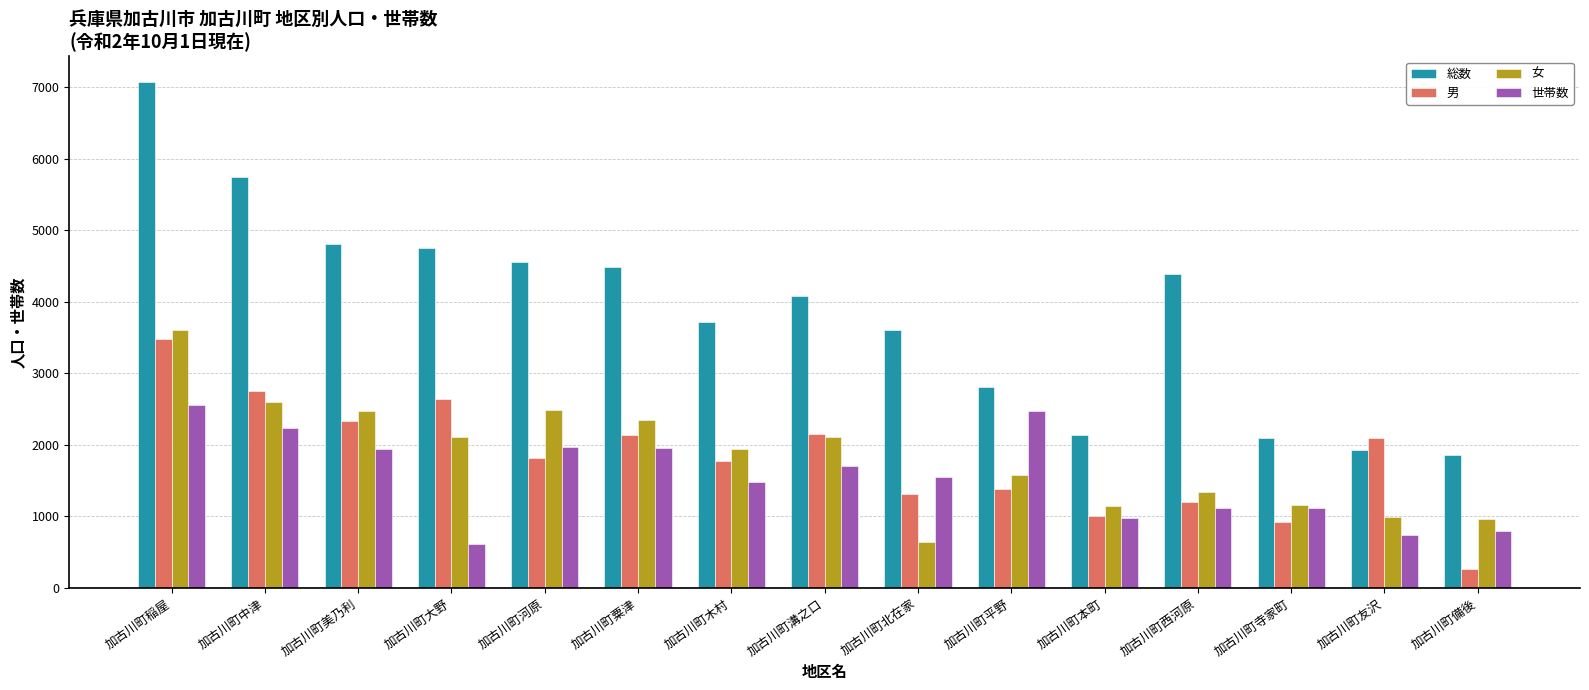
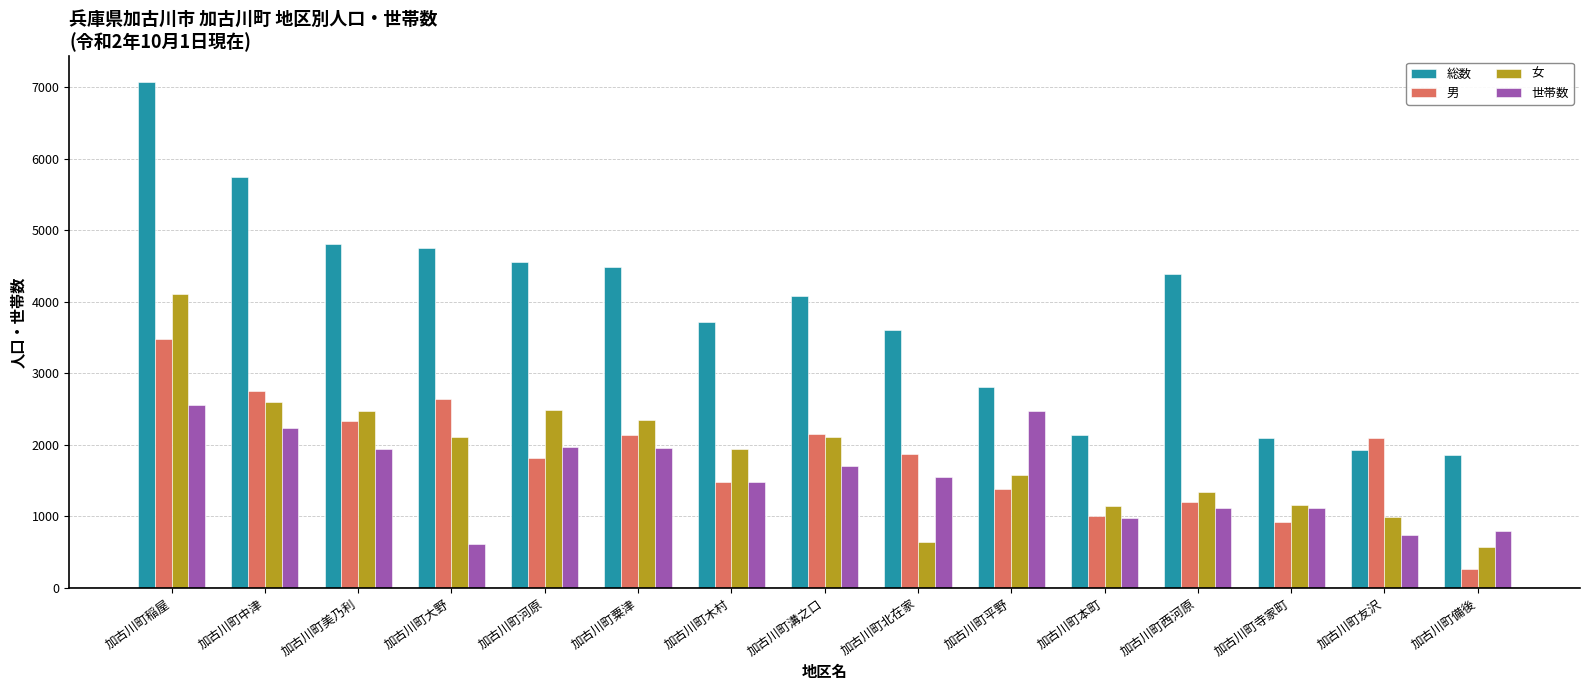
  {
    "総数": {
      "加古川町稲屋": 7100,
      "加古川町中津": 5800,
      "加古川町美乃利": 4800,
      "加古川町大野": 4800,
      "加古川町河原": 4600,
      "加古川町粟津": 4500,
      "加古川町木村": 3700,
      "加古川町溝之口": 4100,
      "加古川町北在家": 3600,
      "加古川町平野": 2800,
      "加古川町本町": 2100,
      "加古川町西河原": 4400,
      "加古川町寺家町": 2100,
      "加古川町友沢": 1900,
      "加古川町備後": 1900
    },
    "男": {
      "加古川町稲屋": 3500,
      "加古川町中津": 2700,
      "加古川町美乃利": 2300,
      "加古川町大野": 2600,
      "加古川町河原": 1800,
      "加古川町粟津": 2100,
-     "加古川町木村": 1800,
+     "加古川町木村": 1500,
      "加古川町溝之口": 2200,
-     "加古川町北在家": 1300,
+     "加古川町北在家": 1900,
      "加古川町平野": 1400,
      "加古川町本町": 1000,
      "加古川町西河原": 1200,
      "加古川町寺家町": 900,
      "加古川町友沢": 2100,
      "加古川町備後": 300
    },
    "女": {
-     "加古川町稲屋": 3600,
+     "加古川町稲屋": 4100,
      "加古川町中津": 2600,
      "加古川町美乃利": 2500,
      "加古川町大野": 2100,
      "加古川町河原": 2500,
      "加古川町粟津": 2300,
      "加古川町木村": 1900,
      "加古川町溝之口": 2100,
      "加古川町北在家": 600,
      "加古川町平野": 1600,
      "加古川町本町": 1100,
      "加古川町西河原": 1300,
      "加古川町寺家町": 1200,
      "加古川町友沢": 1000,
-     "加古川町備後": 1000
+     "加古川町備後": 600
    },
    "世帯数": {
      "加古川町稲屋": 2600,
      "加古川町中津": 2200,
      "加古川町美乃利": 1900,
      "加古川町大野": 600,
      "加古川町河原": 2000,
      "加古川町粟津": 2000,
      "加古川町木村": 1500,
      "加古川町溝之口": 1700,
      "加古川町北在家": 1600,
      "加古川町平野": 2500,
      "加古川町本町": 1000,
      "加古川町西河原": 1100,
      "加古川町寺家町": 1100,
      "加古川町友沢": 700,
      "加古川町備後": 800
    }
  }
